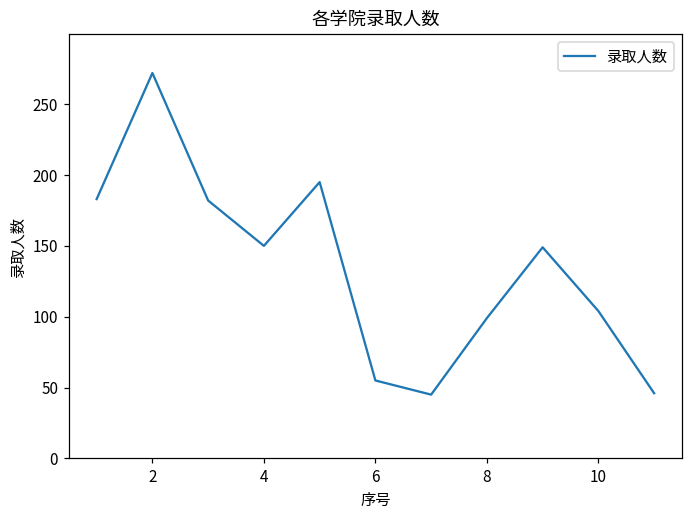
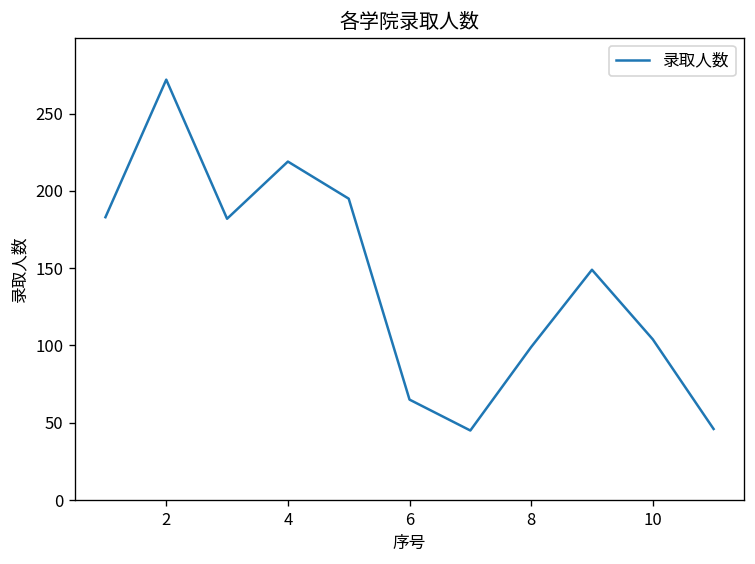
  {
    "2": 272,
-   "4": 150,
-   "6": 55,
+   "4": 219,
+   "6": 65,
    "8": 99,
    "10": 104
  }
